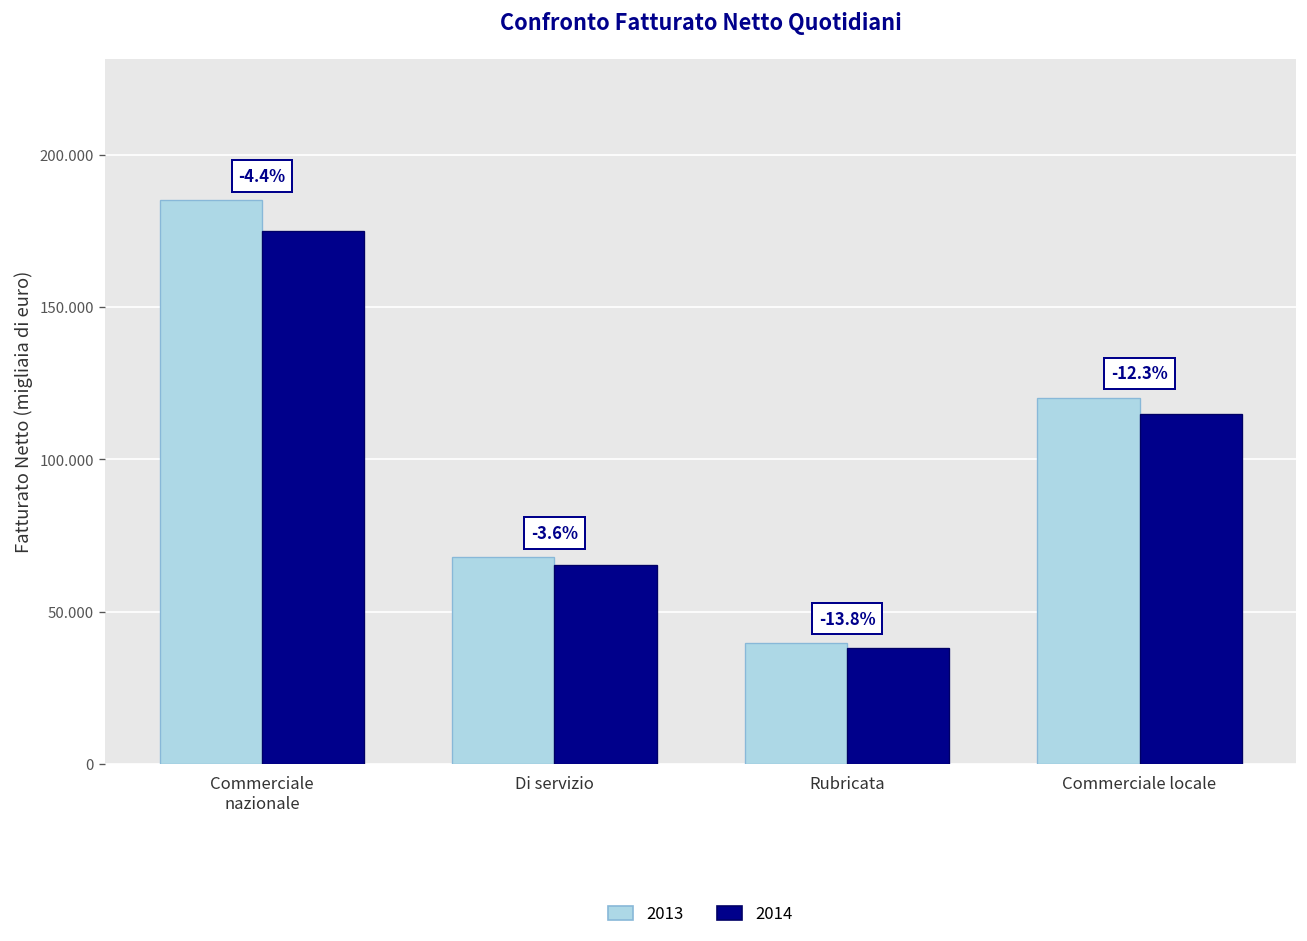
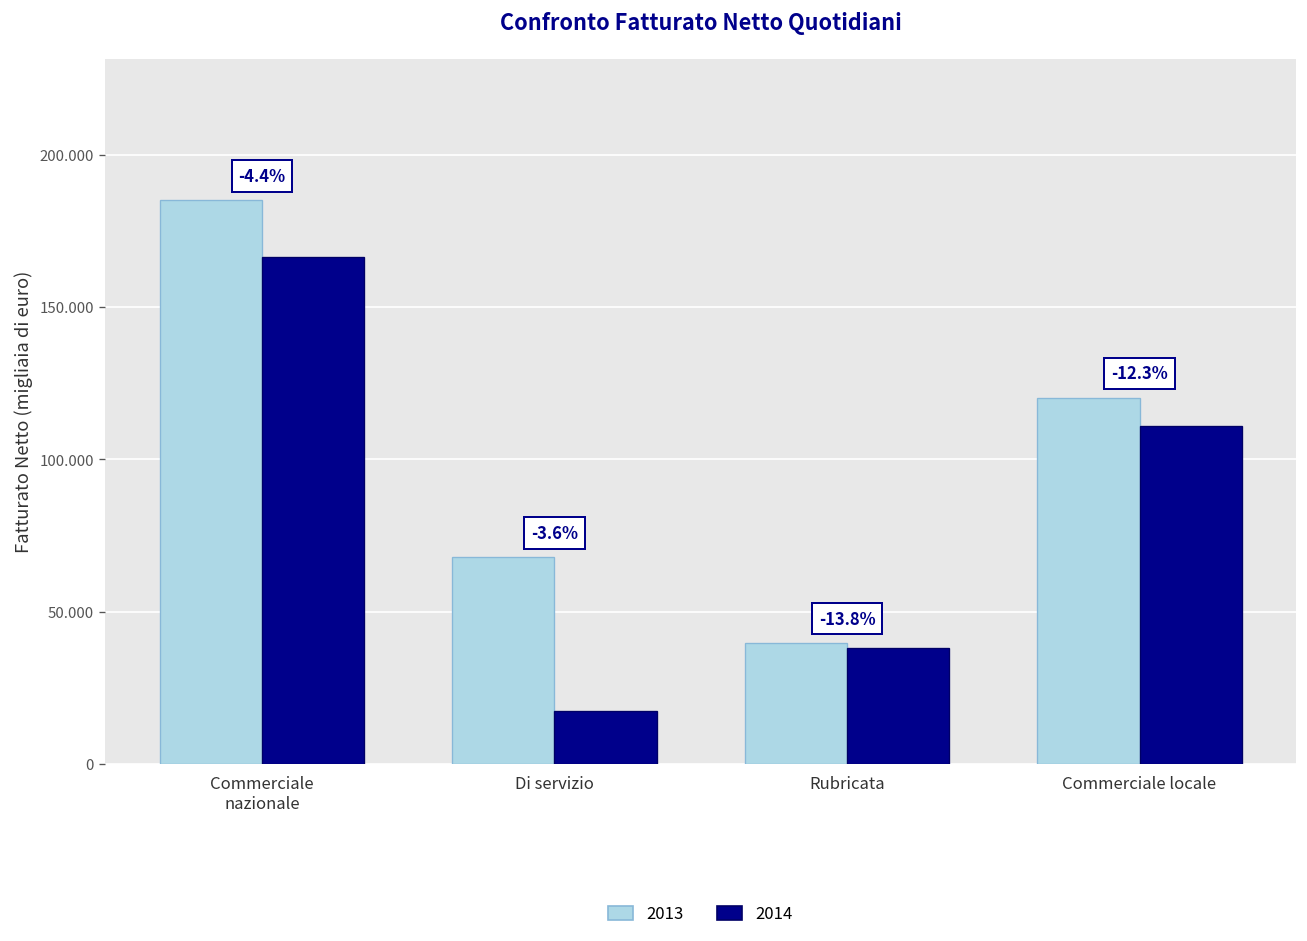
  {
    "2013": {
      "Commerciale nazionale": 185,
      "Di servizio": 68
    },
    "2014": {
-     "Commerciale nazionale": 175,
-     "Di servizio": 65,
+     "Commerciale nazionale": 167,
+     "Di servizio": 17,
      "Rubricata": 38,
-     "Commerciale locale": 115
+     "Commerciale locale": 111
    }
  }
